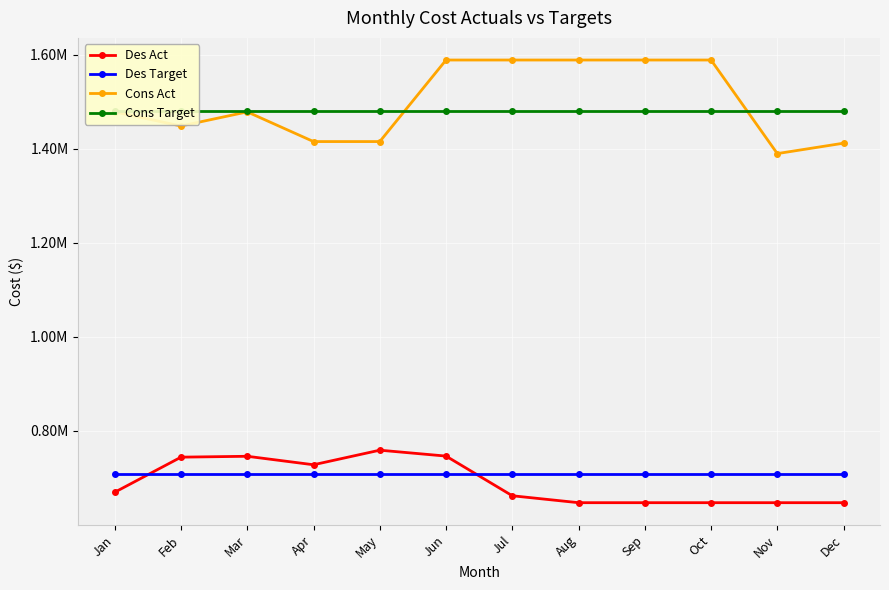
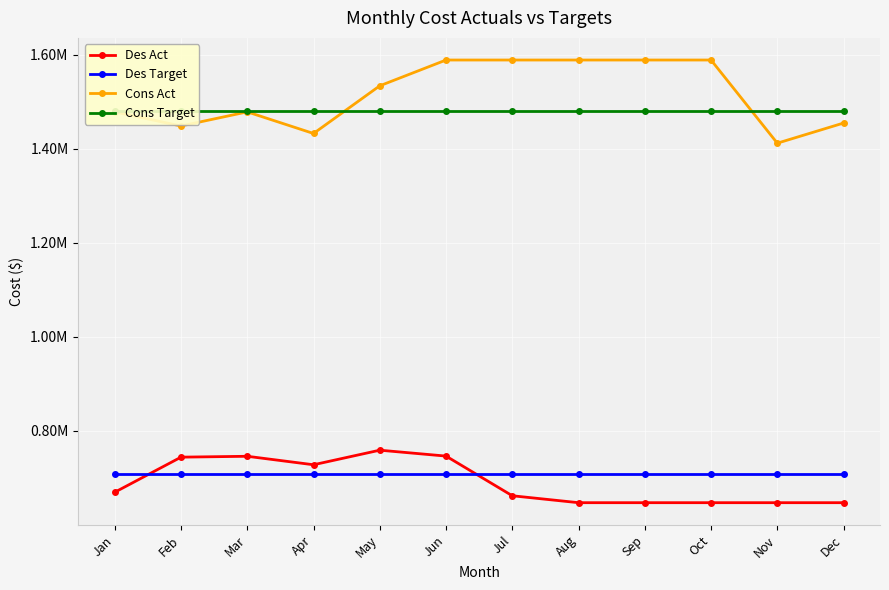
  {
    "Des Act": {
      "Jan": 670000,
      "Feb": 740000,
      "Mar": 750000,
      "Apr": 730000,
      "May": 760000,
      "Jun": 750000,
      "Jul": 660000,
      "Aug": 650000,
      "Sep": 650000,
      "Oct": 650000,
      "Nov": 650000,
      "Dec": 650000
    },
    "Des Target": {
      "Jan": 710000,
      "Feb": 710000,
      "Mar": 710000,
      "Apr": 710000,
      "May": 710000,
      "Jun": 710000,
      "Jul": 710000,
      "Aug": 710000,
      "Sep": 710000,
      "Oct": 710000,
      "Nov": 710000,
      "Dec": 710000
    },
    "Cons Act": {
      "Feb": 1450000,
-     "Apr": 1420000,
-     "May": 1420000,
+     "Apr": 1430000,
+     "May": 1530000,
      "Jun": 1590000,
      "Jul": 1590000,
      "Aug": 1590000,
      "Sep": 1590000,
      "Oct": 1590000,
-     "Nov": 1390000,
-     "Dec": 1410000
+     "Nov": 1410000,
+     "Dec": 1450000
    },
    "Cons Target": {
      "Apr": 1480000,
      "May": 1480000,
      "Jun": 1480000,
      "Jul": 1480000,
      "Aug": 1480000,
      "Sep": 1480000,
      "Oct": 1480000,
      "Nov": 1480000,
      "Dec": 1480000
    }
  }
